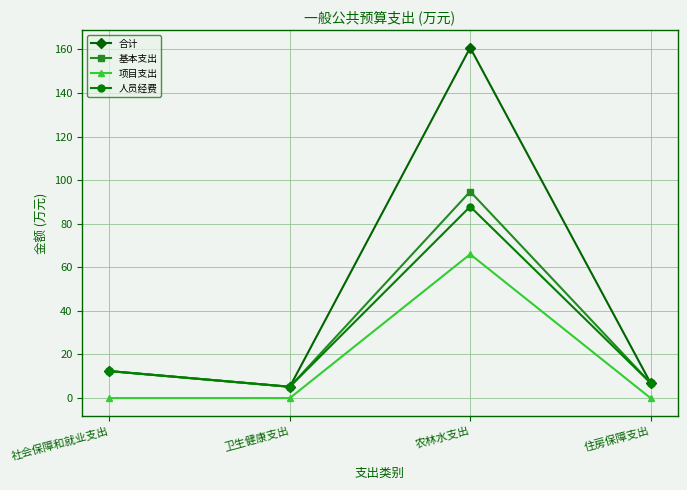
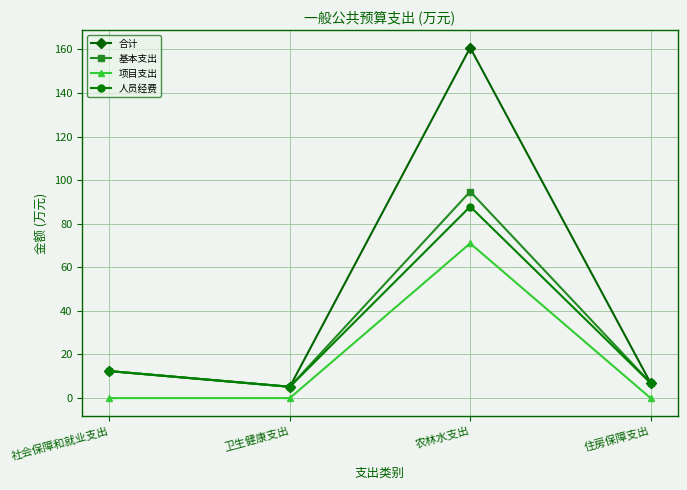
  {
    "项目支出": {
      "社会保障和就业支出": 0,
      "卫生健康支出": 0,
-     "农林水支出": 66,
+     "农林水支出": 71,
      "住房保障支出": 0
    }
  }
